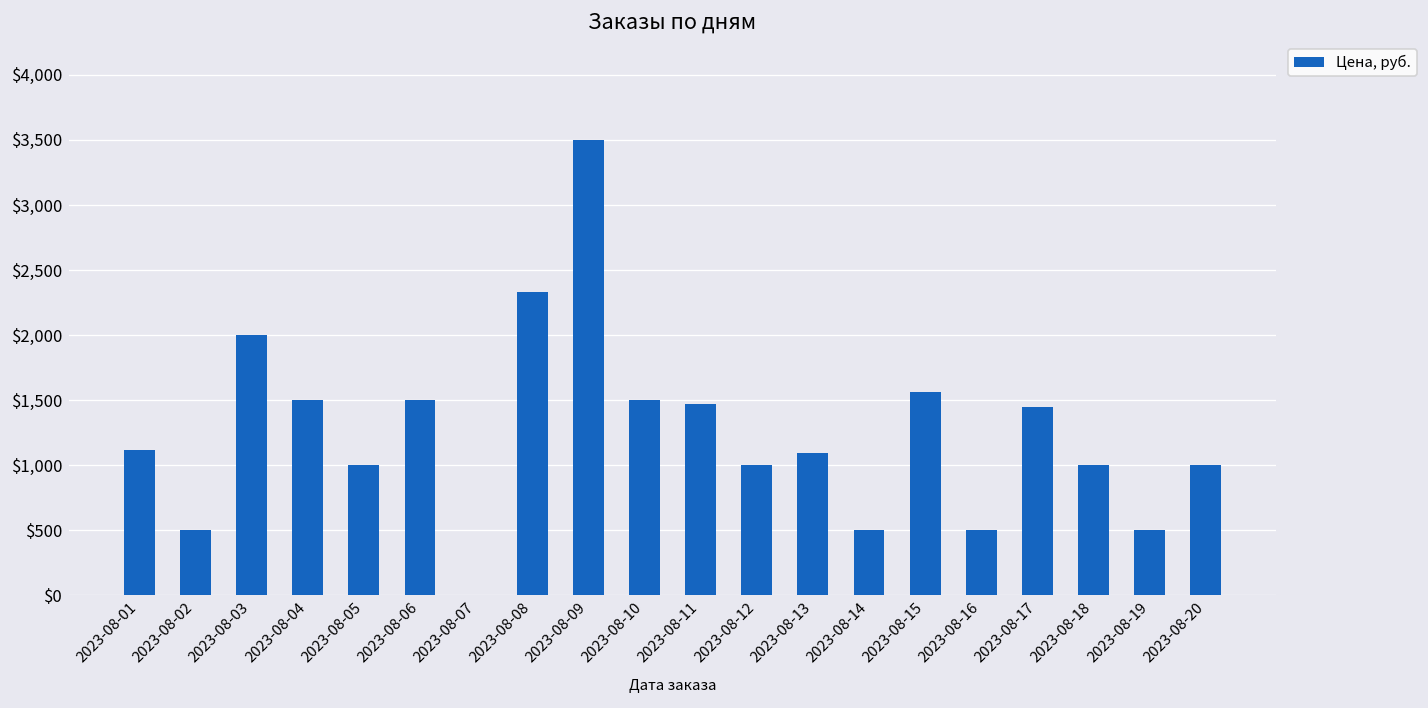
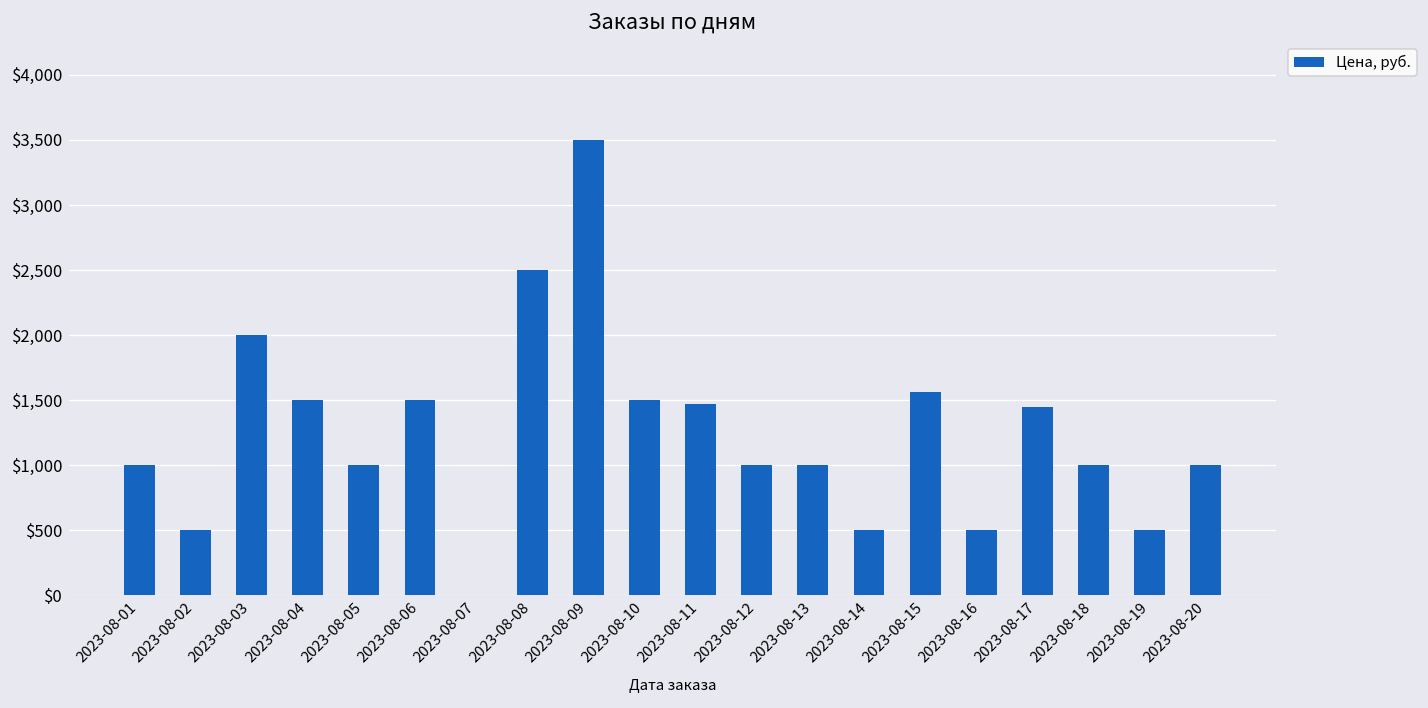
  {
-   "2023-08-01": "$1,120",
+   "2023-08-01": "$1,000",
    "2023-08-02": "$500",
    "2023-08-03": "$2,000",
    "2023-08-04": "$1,500",
    "2023-08-05": "$1,000",
    "2023-08-06": "$1,500",
    "2023-08-07": "$0",
-   "2023-08-08": "$2,330",
+   "2023-08-08": "$2,500",
    "2023-08-09": "$3,500",
    "2023-08-10": "$1,500",
    "2023-08-11": "$1,470",
    "2023-08-12": "$1,000",
-   "2023-08-13": "$1,090",
+   "2023-08-13": "$1,000",
    "2023-08-14": "$500",
    "2023-08-15": "$1,560",
    "2023-08-16": "$500",
    "2023-08-17": "$1,450",
    "2023-08-18": "$1,000",
    "2023-08-19": "$500",
    "2023-08-20": "$1,000"
  }
